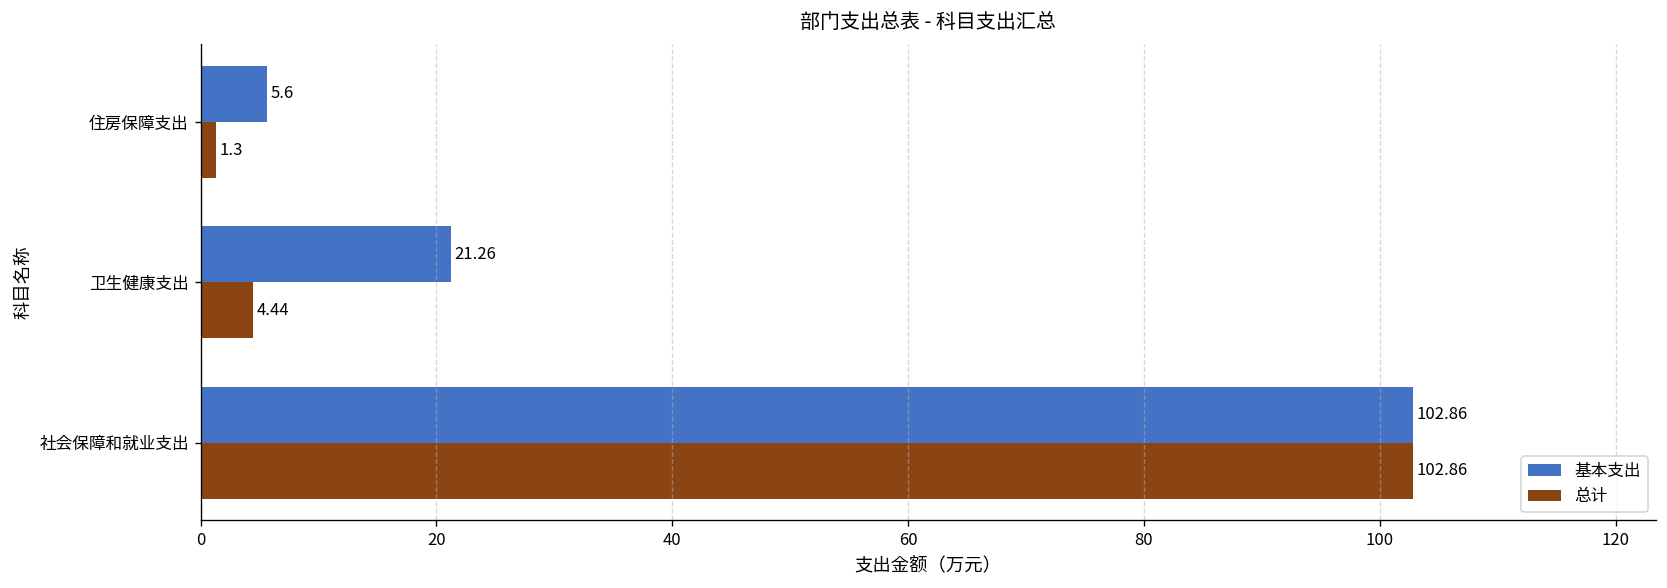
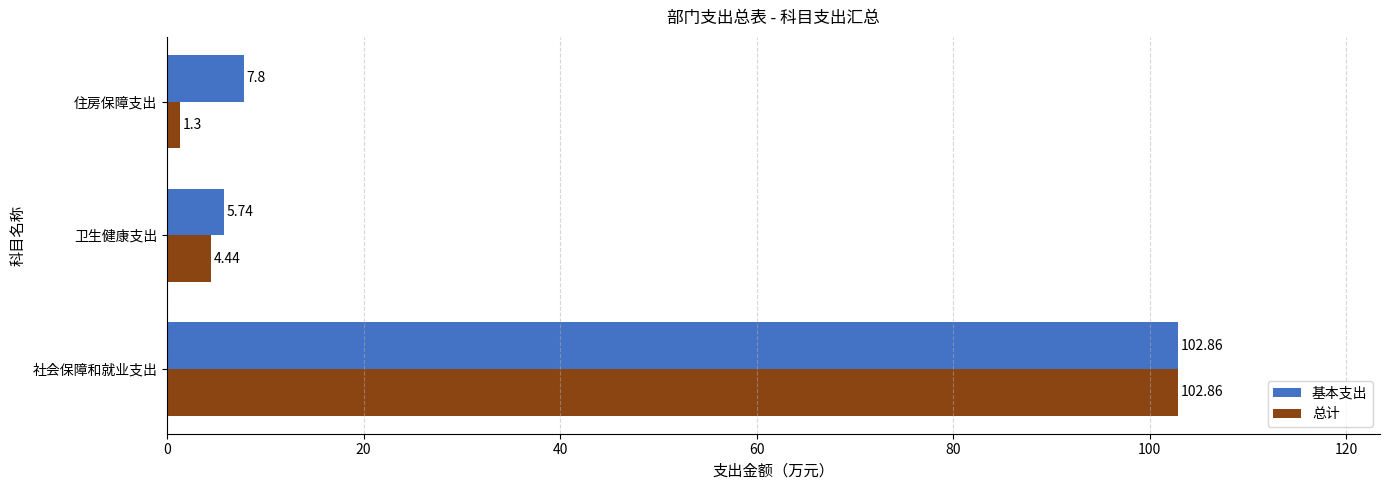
  {
    "基本支出": {
-     "住房保障支出": 5.6,
-     "卫生健康支出": 21.26,
+     "住房保障支出": 7.8,
+     "卫生健康支出": 5.74,
      "社会保障和就业支出": 102.86
    },
    "总计": {
      "住房保障支出": 1.3,
      "卫生健康支出": 4.44,
      "社会保障和就业支出": 102.86
    }
  }
